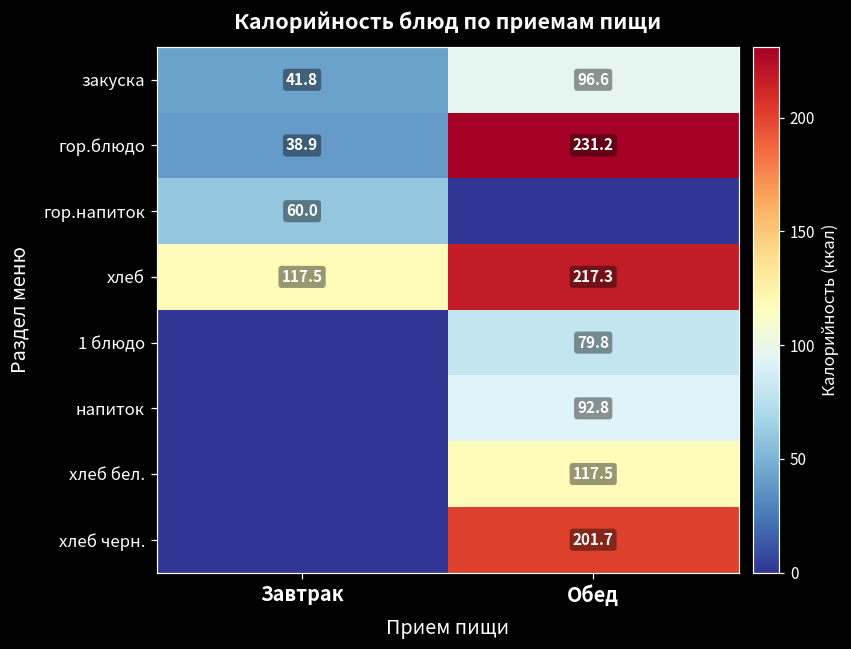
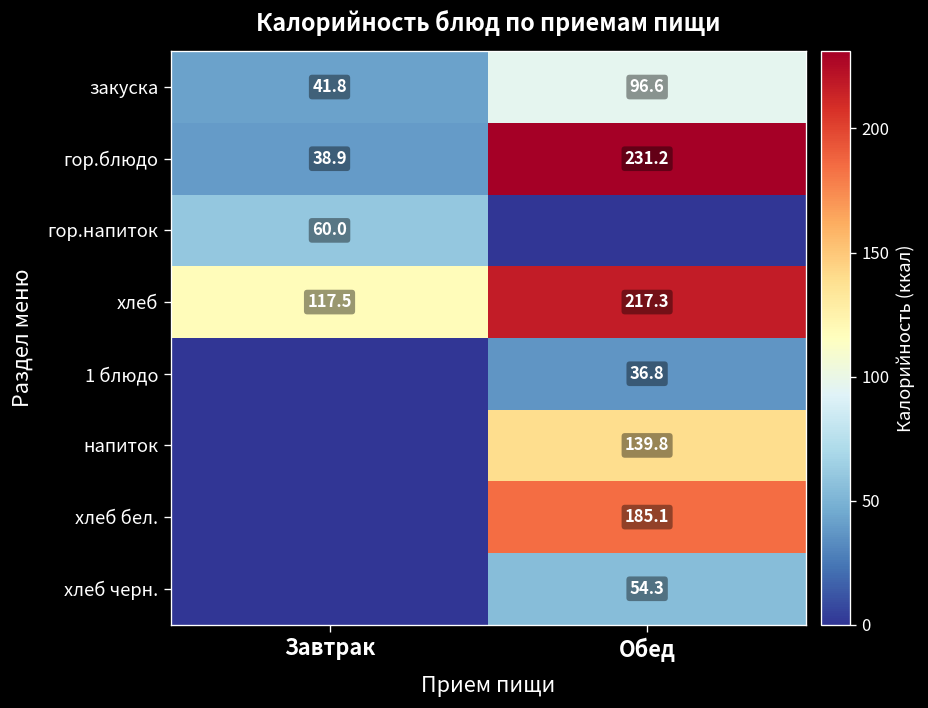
  {
    "1 блюдо": {
-     "Обед": 79.8
+     "Обед": 36.8
    },
    "напиток": {
-     "Обед": 92.8
+     "Обед": 139.8
    },
    "хлеб бел.": {
-     "Обед": 117.5
+     "Обед": 185.1
    },
    "хлеб черн.": {
-     "Обед": 201.7
+     "Обед": 54.3
    }
  }
